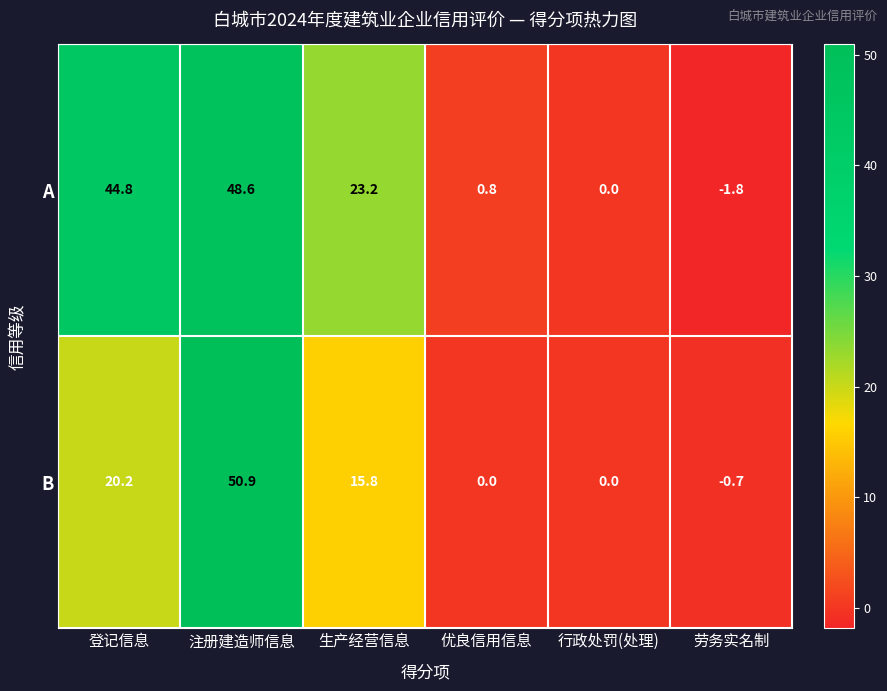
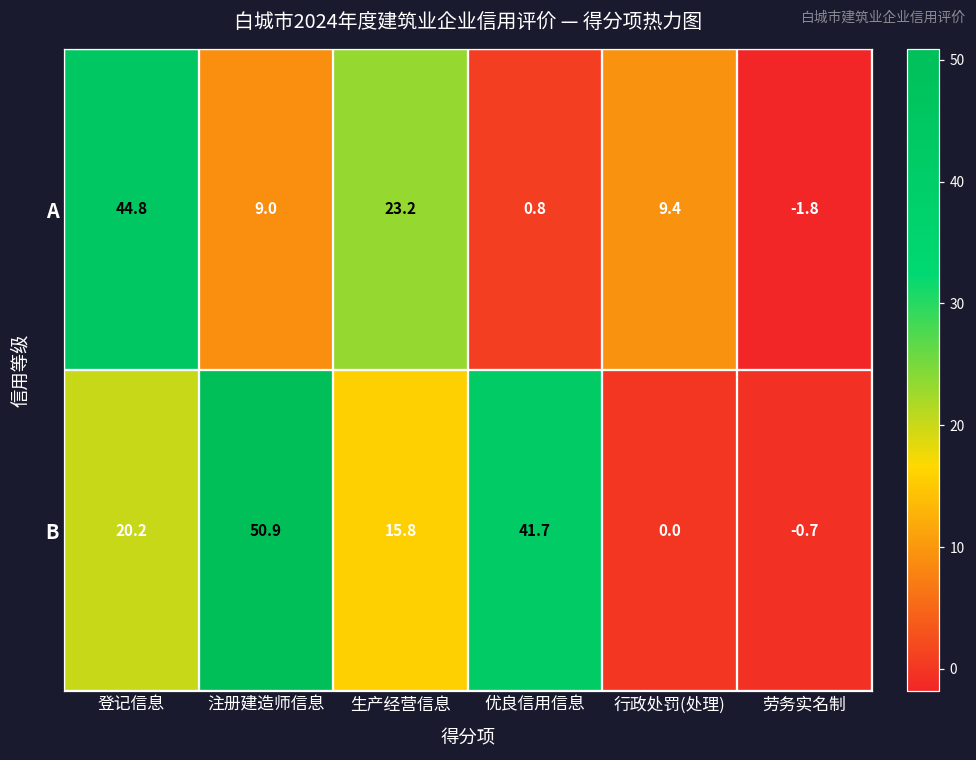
  {
    "A": {
      "登记信息": 44.8,
-     "注册建造师信息": 48.6,
+     "注册建造师信息": 9.0,
      "生产经营信息": 23.2,
      "优良信用信息": 0.8,
-     "行政处罚(处理)": 0.0,
+     "行政处罚(处理)": 9.4,
      "劳务实名制": -1.8
    },
    "B": {
      "登记信息": 20.2,
      "注册建造师信息": 50.9,
      "生产经营信息": 15.8,
-     "优良信用信息": 0.0,
+     "优良信用信息": 41.7,
      "行政处罚(处理)": 0.0,
      "劳务实名制": -0.7
    }
  }
